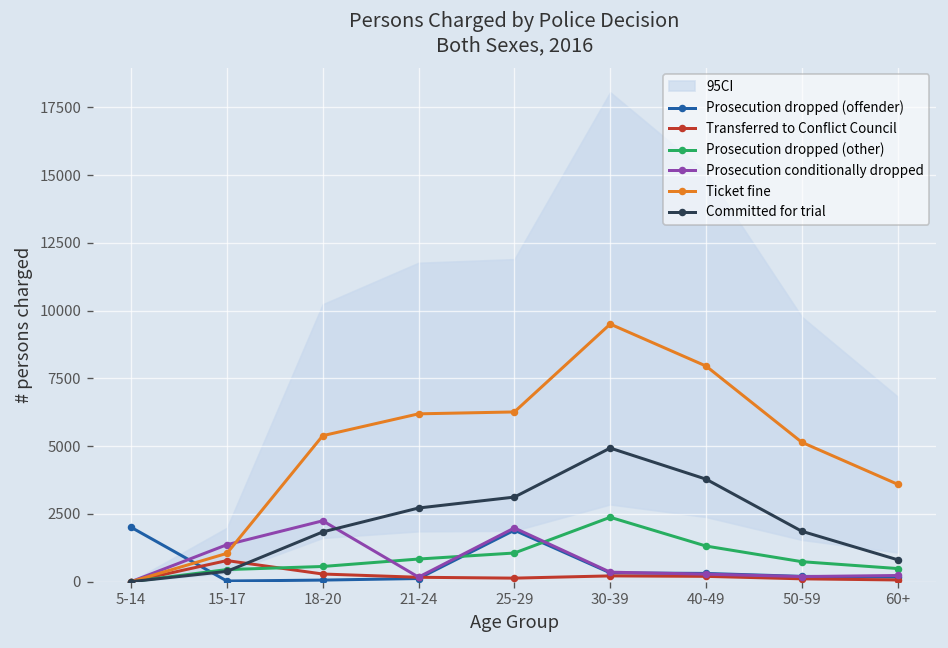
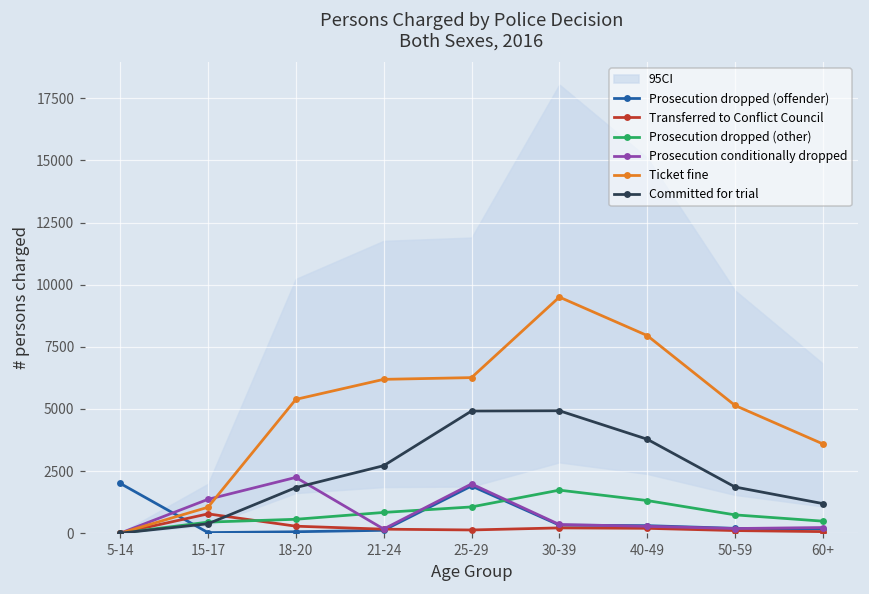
  {
    "Prosecution dropped (offender)": {
      "5-14": 2000,
      "15-17": 0,
      "18-20": 100
    },
    "Transferred to Conflict Council": {
      "15-17": 800,
      "18-20": 300,
      "25-29": 100
    },
    "Prosecution dropped (other)": {
      "18-20": 600,
      "21-24": 800,
      "25-29": 1100,
-     "30-39": 2400,
+     "30-39": 1700,
      "40-49": 1300,
      "50-59": 700,
      "60+": 500
    },
    "Prosecution conditionally dropped": {
      "15-17": 1400,
      "18-20": 2200
    },
    "Ticket fine": {
      "15-17": 1000,
      "18-20": 5400,
      "21-24": 6200,
      "25-29": 6300,
      "30-39": 9500,
      "40-49": 8000,
      "50-59": 5100,
      "60+": 3600
    },
    "Committed for trial": {
      "18-20": 1800,
      "21-24": 2700,
-     "25-29": 3100,
+     "25-29": 4900,
      "30-39": 4900,
      "40-49": 3800,
      "50-59": 1900,
-     "60+": 800
+     "60+": 1200
    }
  }
